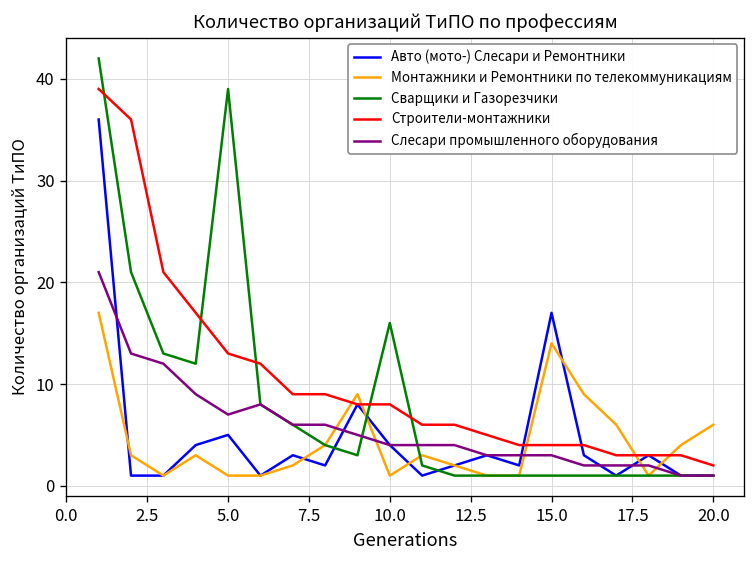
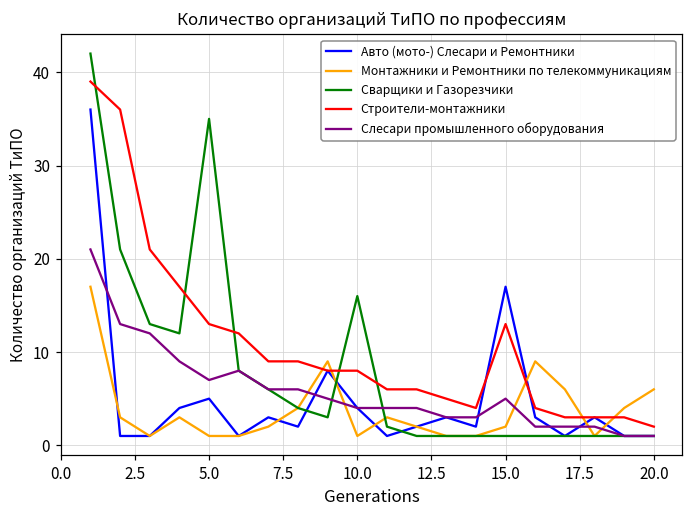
  {
    "Авто (мото-) Слесари и Ремонтники": {
      "5.0": 5,
      "15.0": 17
    },
    "Монтажники и Ремонтники по телекоммуникациям": {
      "5.0": 1,
      "10.0": 1,
-     "15.0": 14,
+     "15.0": 2,
      "20.0": 6
    },
    "Сварщики и Газорезчики": {
-     "5.0": 39,
+     "5.0": 35,
      "10.0": 16,
      "15.0": 1
    },
    "Строители-монтажники": {
      "5.0": 13,
      "10.0": 8,
-     "15.0": 4,
+     "15.0": 13,
      "20.0": 2
    },
    "Слесари промышленного оборудования": {
      "5.0": 7,
-     "15.0": 3
+     "15.0": 5
    }
  }
